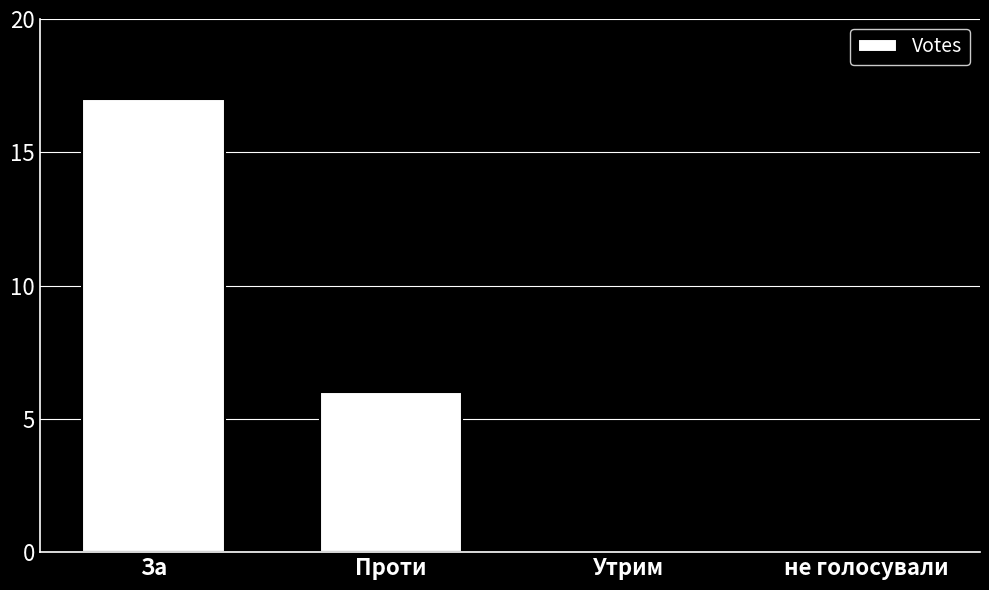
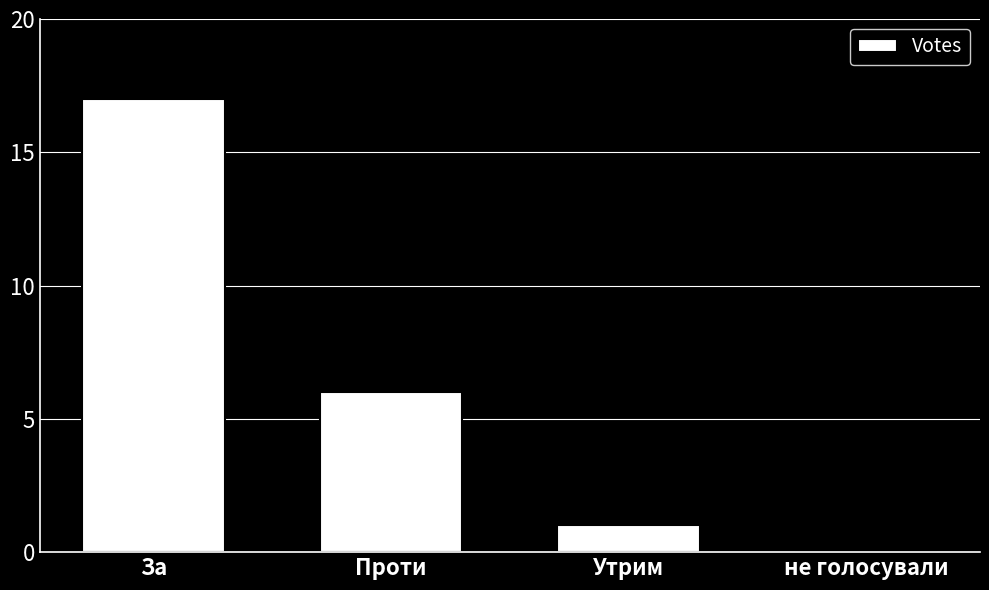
  {
    "За": 17,
    "Проти": 6,
-   "Утрим": 0,
+   "Утрим": 1,
    "не голосували": 0
  }
